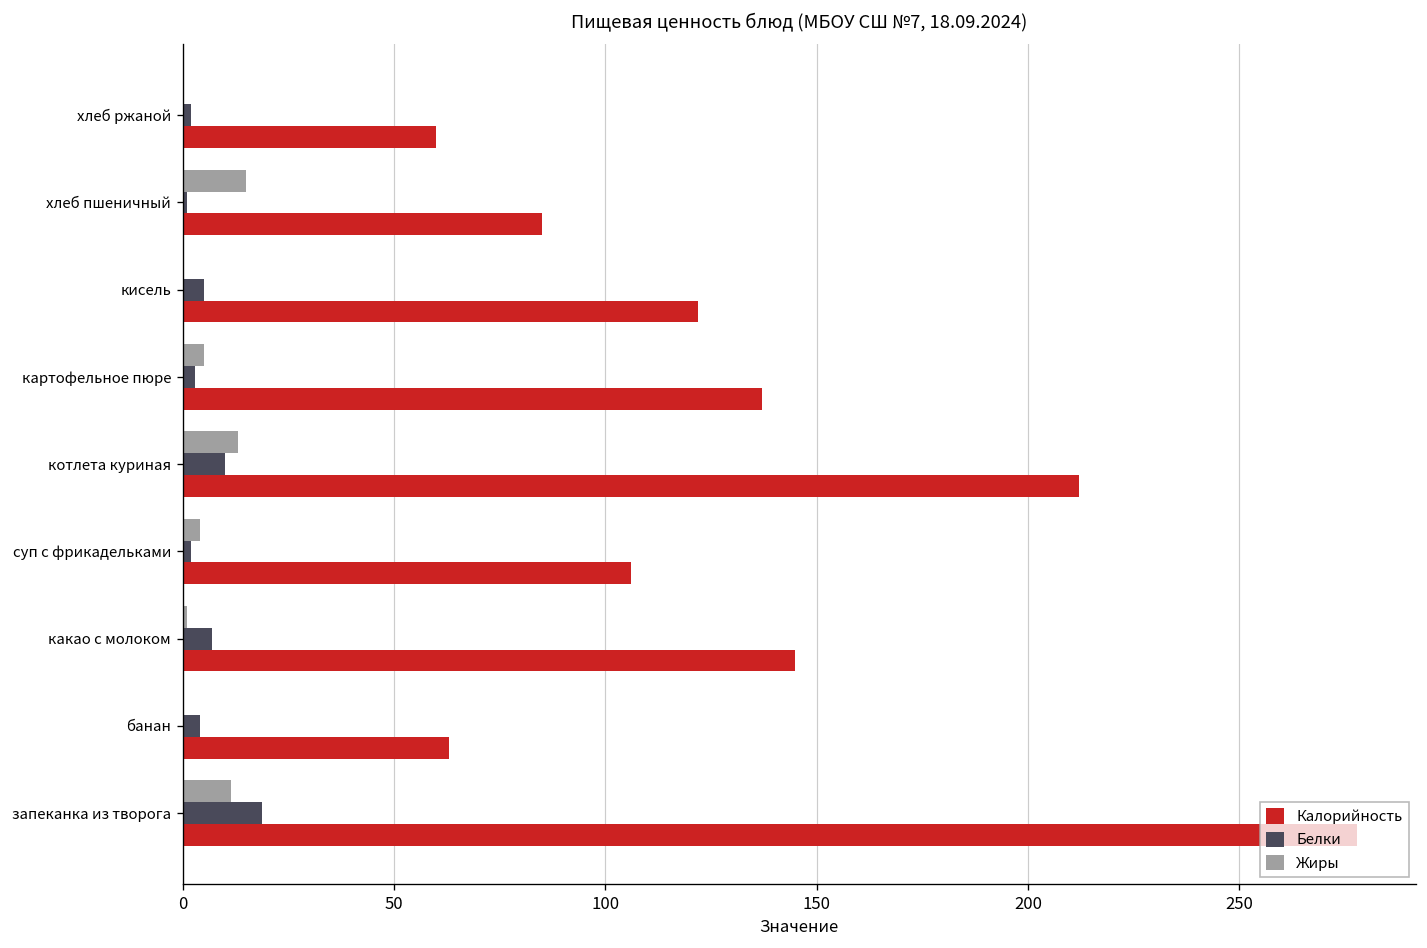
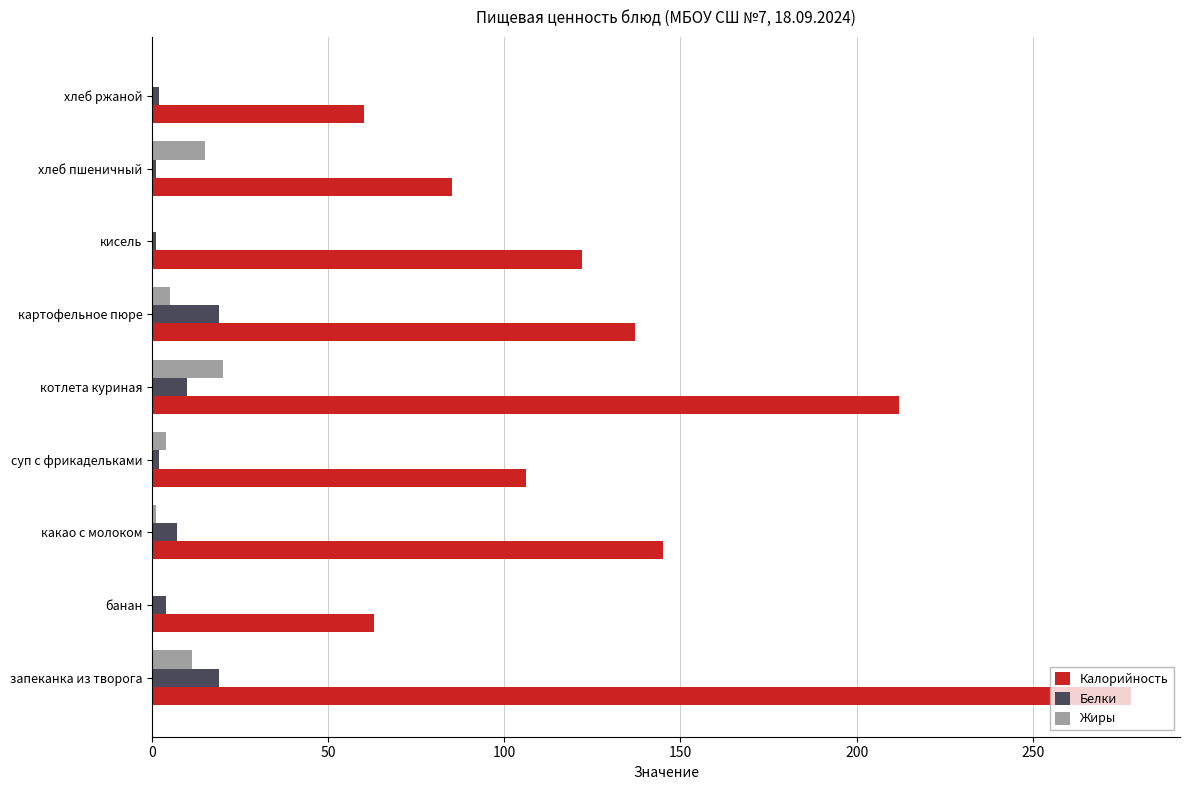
  {
    "Калорийность": {
      "хлеб ржаной": 60,
      "хлеб пшеничный": 85,
      "кисель": 122,
      "картофельное пюре": 137,
      "котлета куриная": 212,
      "суп с фрикадельками": 106,
      "какао с молоком": 145,
      "банан": 63
    },
    "Белки": {
      "хлеб ржаной": 2,
      "хлеб пшеничный": 1,
-     "кисель": 5,
-     "картофельное пюре": 3,
+     "кисель": 1,
+     "картофельное пюре": 19,
      "котлета куриная": 10,
      "суп с фрикадельками": 2,
      "какао с молоком": 7,
      "банан": 4,
      "запеканка из творога": 19
    },
    "Жиры": {
      "хлеб ржаной": 0,
      "хлеб пшеничный": 15,
      "кисель": 0,
      "картофельное пюре": 5,
-     "котлета куриная": 13,
+     "котлета куриная": 20,
      "суп с фрикадельками": 4,
      "какао с молоком": 1,
      "банан": 0,
      "запеканка из творога": 11
    }
  }
